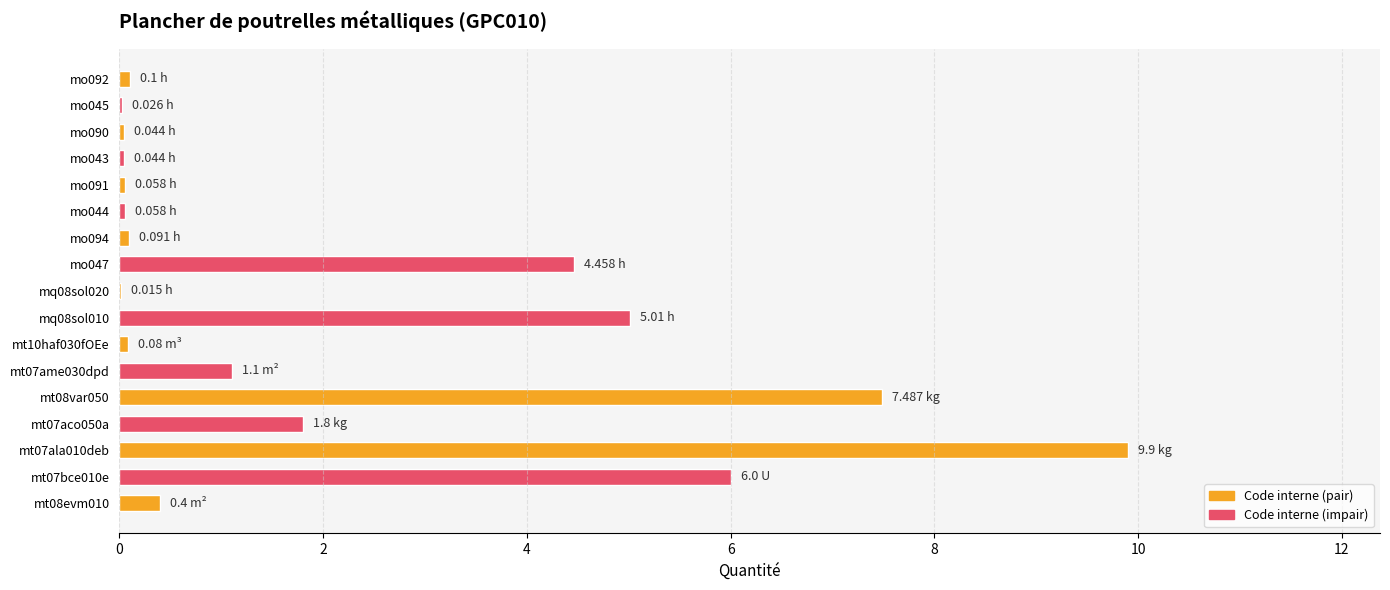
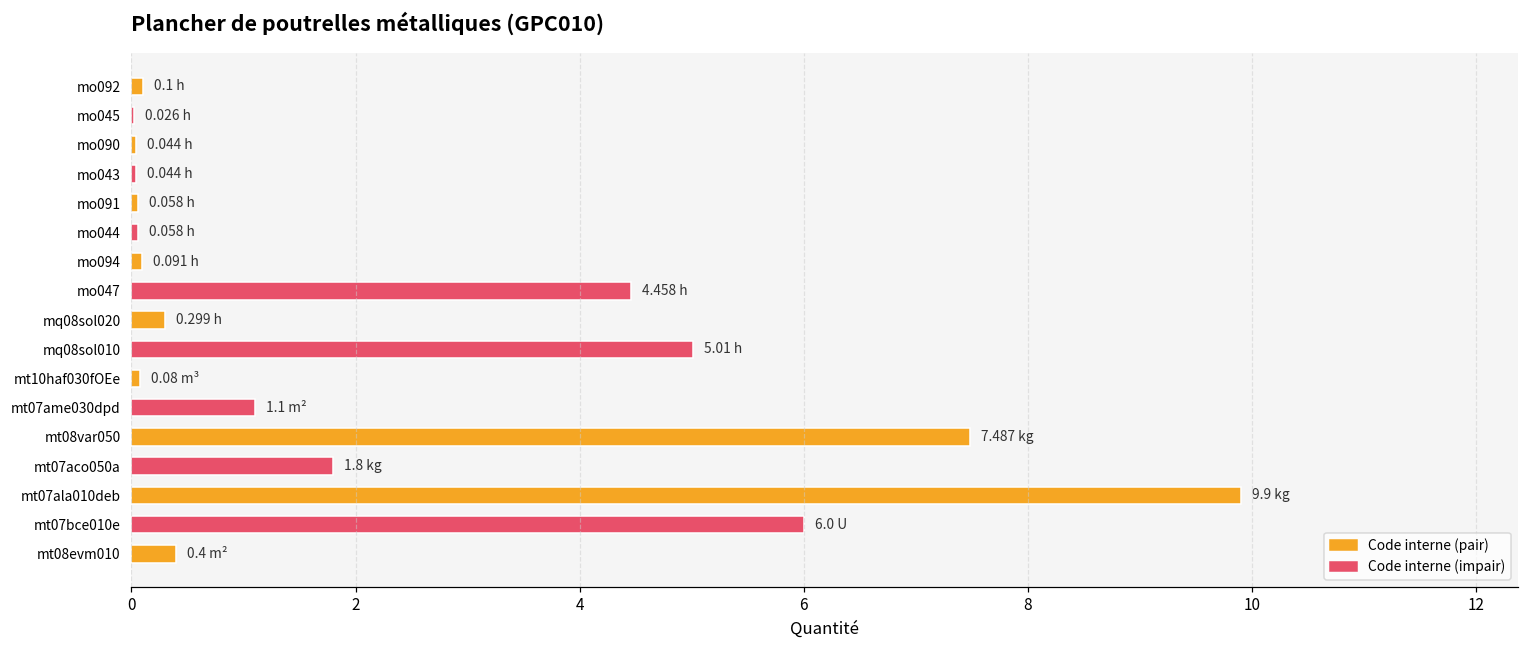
  {
    "mo092": 0.1,
    "mo045": 0.026,
    "mo090": 0.044,
    "mo043": 0.044,
    "mo091": 0.058,
    "mo044": 0.058,
    "mo094": 0.091,
    "mo047": 4.458,
-   "mq08sol020": 0.015,
+   "mq08sol020": 0.299,
    "mq08sol010": 5.01,
    "mt10haf030fOEe": 0.08,
    "mt07ame030dpd": 1.1,
    "mt08var050": 7.487,
    "mt07aco050a": 1.8,
    "mt07ala010deb": 9.9,
    "mt07bce010e": 6.0,
    "mt08evm010": 0.4
  }
